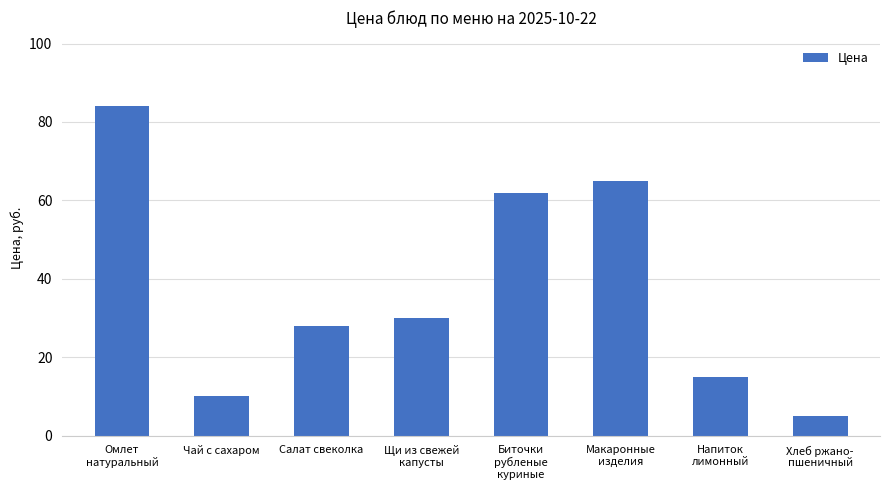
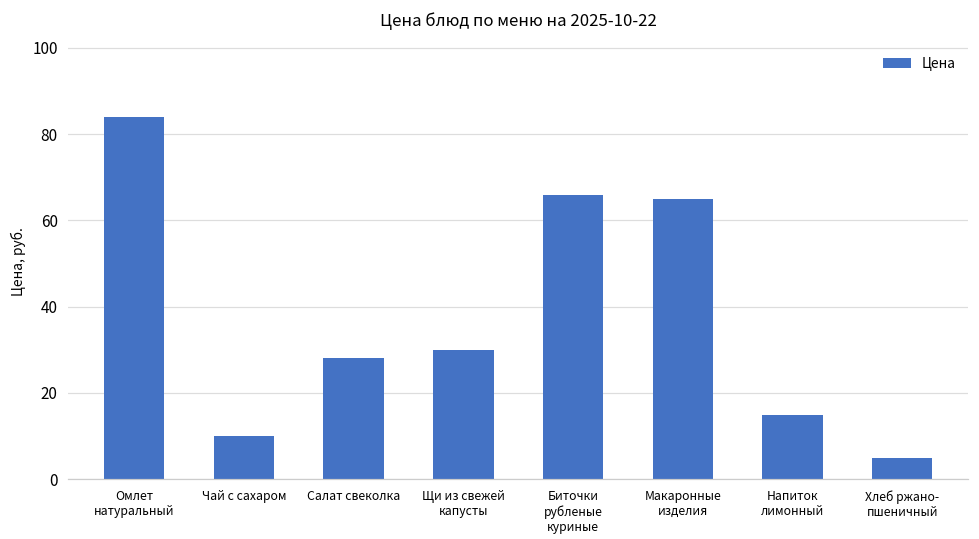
  {
    "Омлет натуральный": 84,
    "Чай с сахаром": 10,
    "Салат свеколка": 28,
    "Щи из свежей капусты": 30,
-   "Биточки рубленые куриные": 62,
+   "Биточки рубленые куриные": 66,
    "Макаронные изделия": 65,
    "Напиток лимонный": 15,
    "Хлеб ржано- пшеничный": 5
  }
